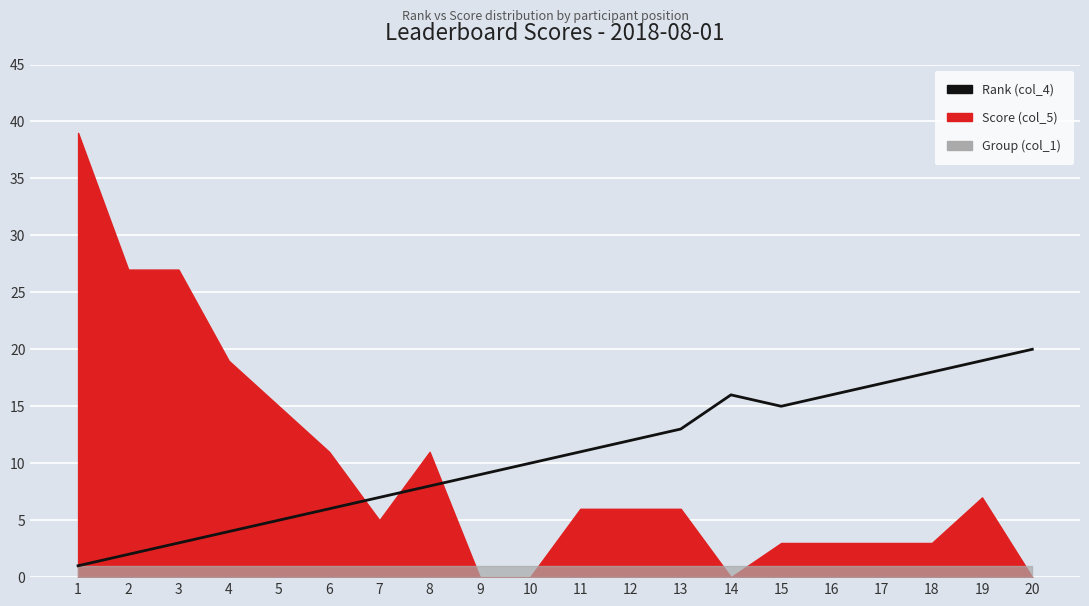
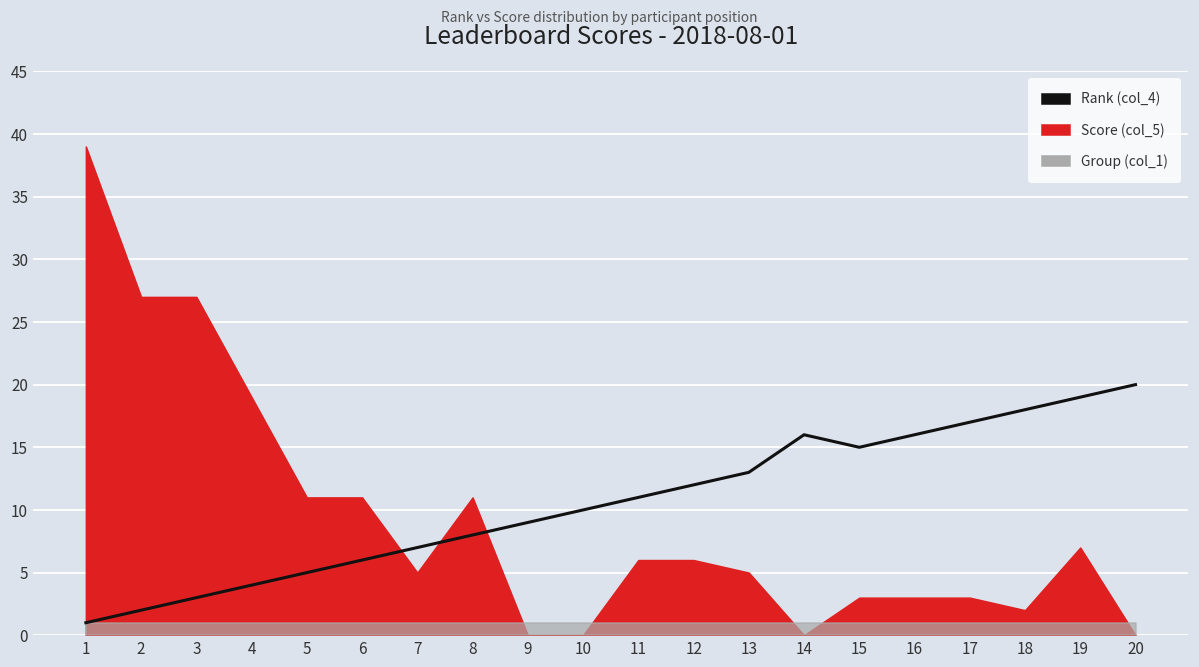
  {
    "Score (col_5)": {
      "1": 39,
      "2": 27,
      "3": 27,
      "4": 19,
-     "5": 15,
+     "5": 11,
      "6": 11,
      "7": 5,
      "8": 11,
      "9": 0,
      "10": 0,
      "11": 6,
      "12": 6,
-     "13": 6,
+     "13": 5,
      "14": 0,
      "15": 3,
      "16": 3,
      "17": 3,
-     "18": 3,
+     "18": 2,
      "19": 7,
      "20": 0
    },
    "Rank (col_4)": {
      "2": 2,
      "3": 3,
      "4": 4,
      "5": 5,
      "6": 6,
      "7": 7,
      "8": 8,
      "9": 9,
      "10": 10,
      "11": 11,
      "12": 12,
      "13": 13,
      "14": 16,
      "15": 15,
      "16": 16,
      "17": 17,
      "18": 18,
      "19": 19,
      "20": 20
    },
    "Group (col_1)": {
      "2": 1,
      "3": 1,
      "4": 1,
      "5": 1,
      "6": 1,
      "7": 1,
      "8": 1,
      "9": 1,
      "10": 1,
      "11": 1,
      "12": 1,
      "13": 1,
      "14": 1,
      "15": 1,
      "16": 1,
      "17": 1,
      "18": 1,
      "19": 1,
      "20": 1
    }
  }
